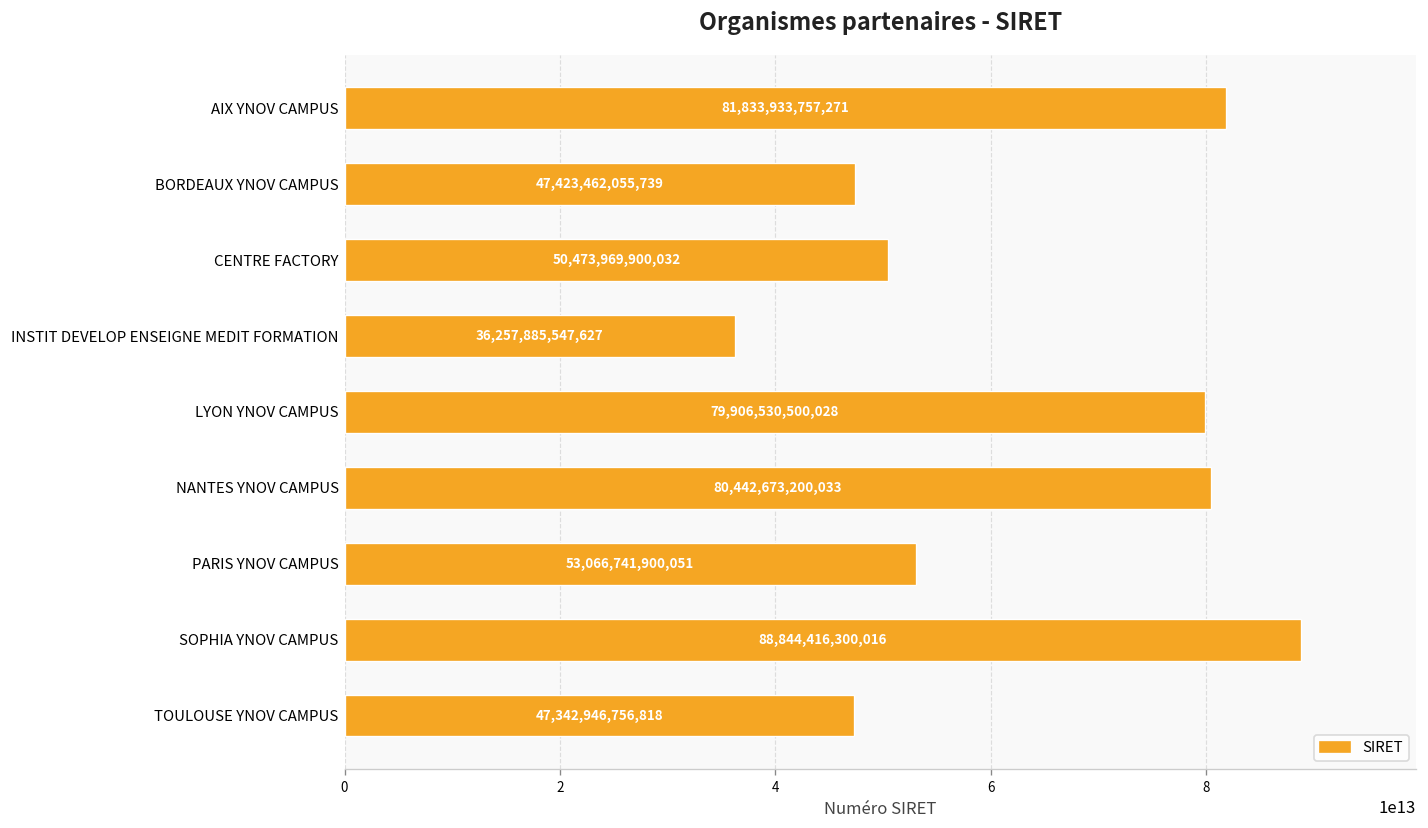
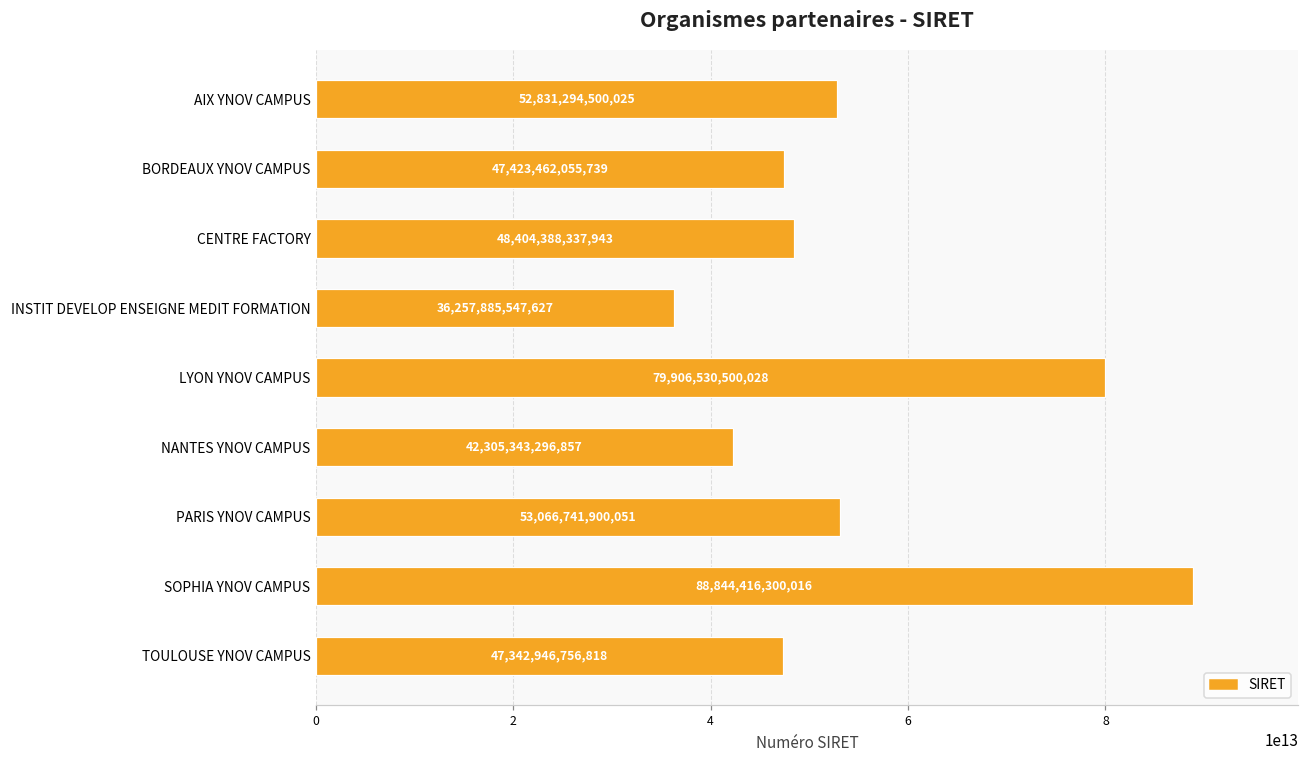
  {
-   "AIX YNOV CAMPUS": "81,833,933,757,271",
+   "AIX YNOV CAMPUS": "52,831,294,500,025",
    "BORDEAUX YNOV CAMPUS": "47,423,462,055,739",
-   "CENTRE FACTORY": "50,473,969,900,032",
+   "CENTRE FACTORY": "48,404,388,337,943",
    "INSTIT DEVELOP ENSEIGNE MEDIT FORMATION": "36,257,885,547,627",
    "LYON YNOV CAMPUS": "79,906,530,500,028",
-   "NANTES YNOV CAMPUS": "80,442,673,200,033",
+   "NANTES YNOV CAMPUS": "42,305,343,296,857",
    "PARIS YNOV CAMPUS": "53,066,741,900,051",
    "SOPHIA YNOV CAMPUS": "88,844,416,300,016",
    "TOULOUSE YNOV CAMPUS": "47,342,946,756,818"
  }
